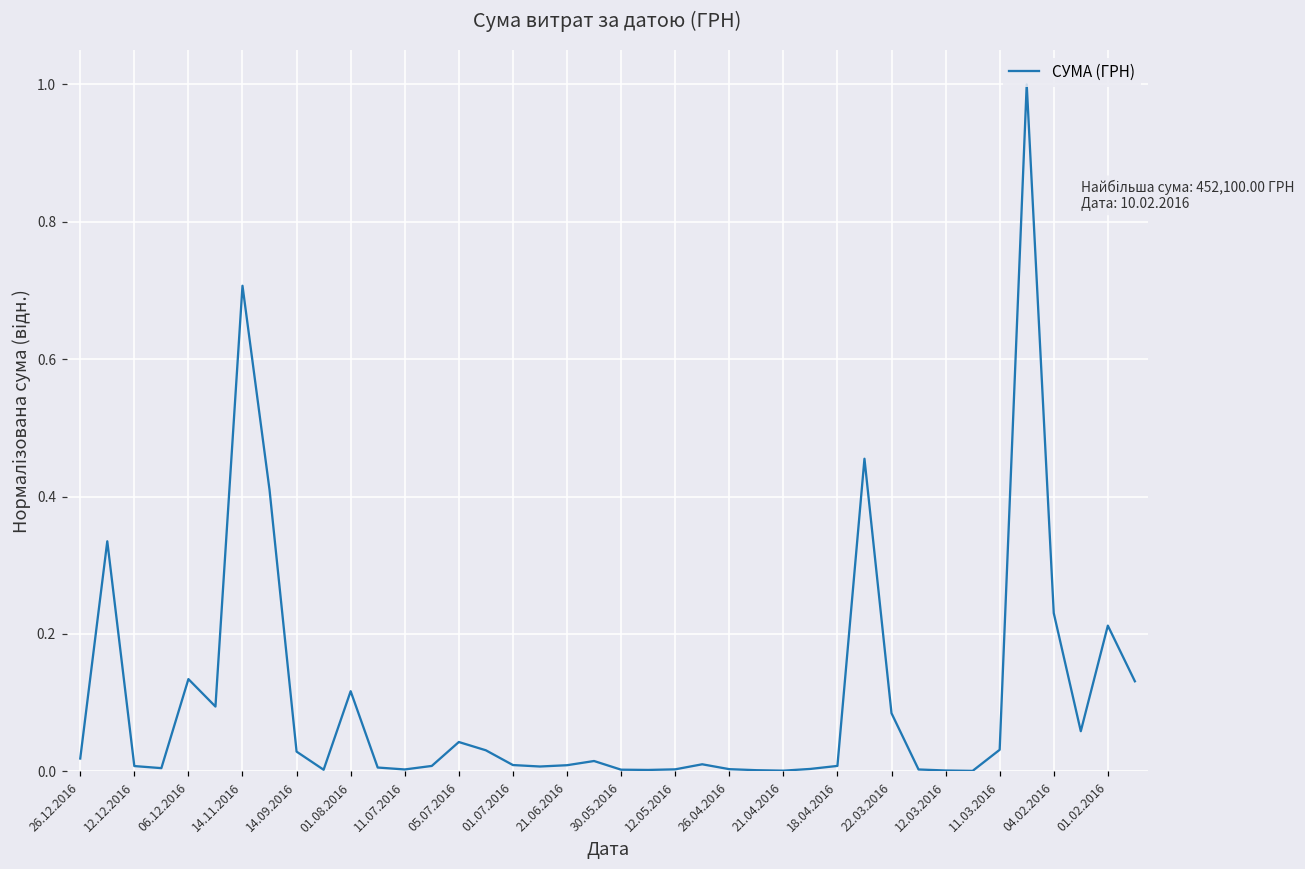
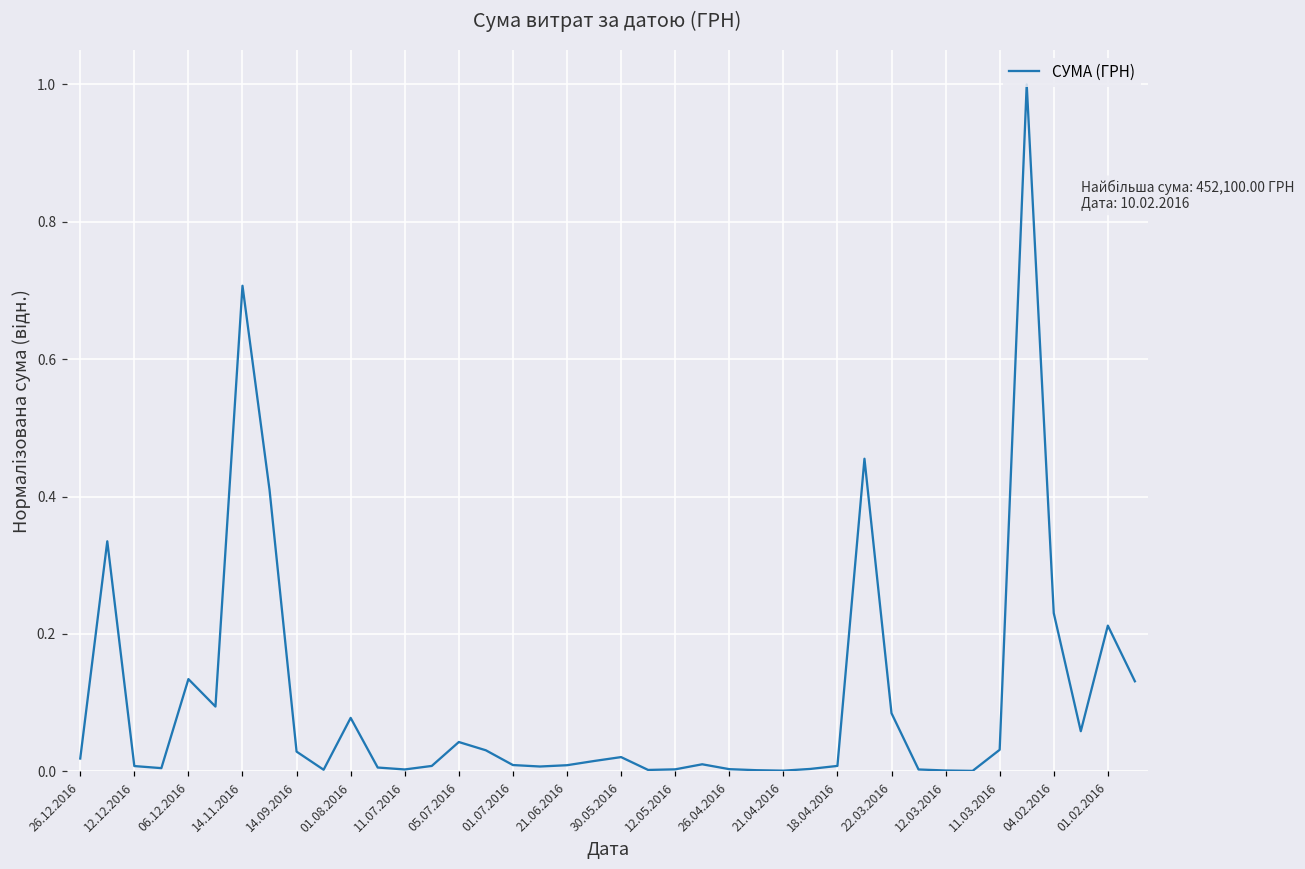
  {
    "26.12.2016": 0.02,
    "12.12.2016": 0.01,
    "06.12.2016": 0.13,
    "14.11.2016": 0.71,
-   "01.08.2016": 0.12,
+   "01.08.2016": 0.08,
    "11.07.2016": 0.00,
    "05.07.2016": 0.04,
-   "30.05.2016": 0.00,
+   "30.05.2016": 0.02,
    "12.05.2016": 0.00,
    "26.04.2016": 0.00,
    "18.04.2016": 0.01,
    "11.03.2016": 0.03,
    "01.02.2016": 0.21
  }
